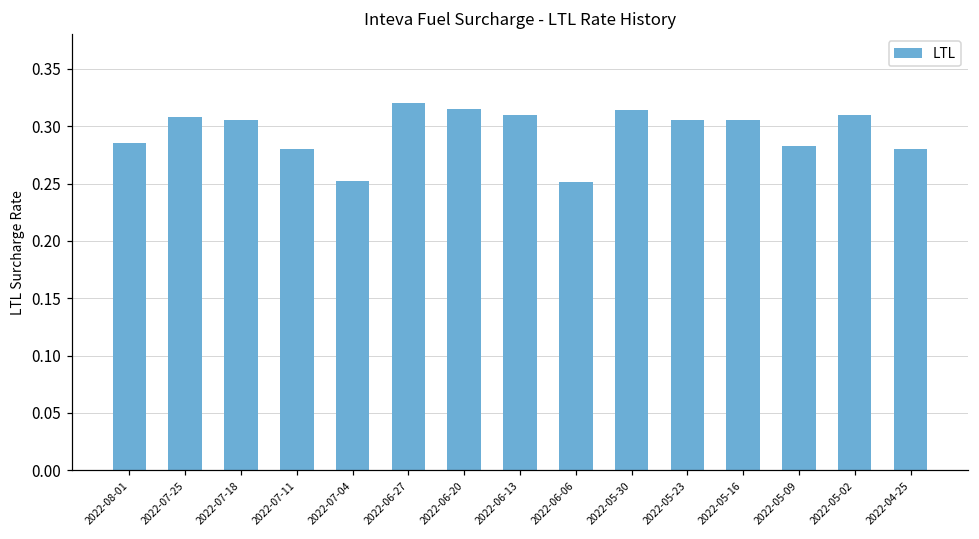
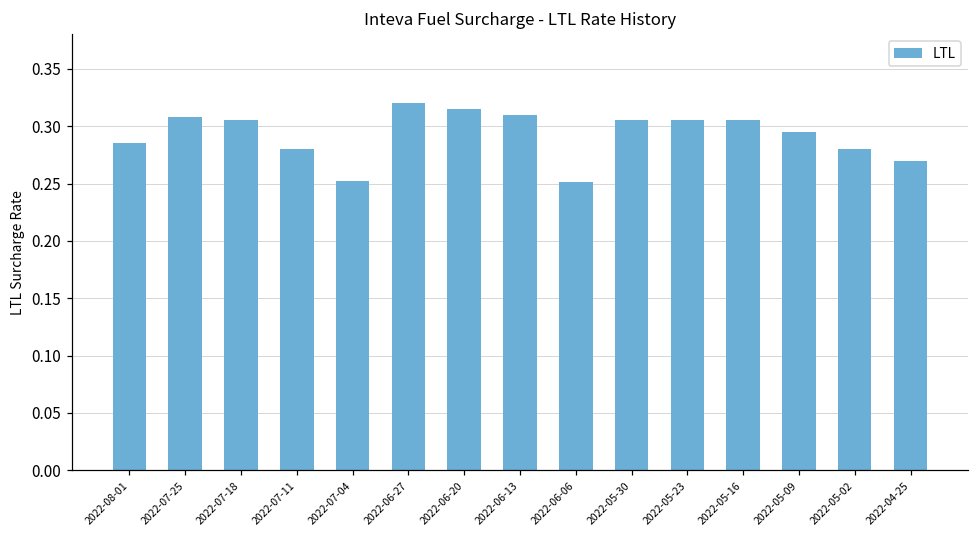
  {
    "2022-08-01": 0.285,
    "2022-07-25": 0.308,
    "2022-07-18": 0.305,
    "2022-07-11": 0.280,
    "2022-07-04": 0.252,
    "2022-06-27": 0.320,
    "2022-06-20": 0.315,
    "2022-06-13": 0.310,
    "2022-06-06": 0.251,
-   "2022-05-30": 0.314,
+   "2022-05-30": 0.305,
    "2022-05-23": 0.305,
    "2022-05-16": 0.305,
-   "2022-05-09": 0.283,
-   "2022-05-02": 0.31,
-   "2022-04-25": 0.28
+   "2022-05-09": 0.295,
+   "2022-05-02": 0.28,
+   "2022-04-25": 0.27
  }
